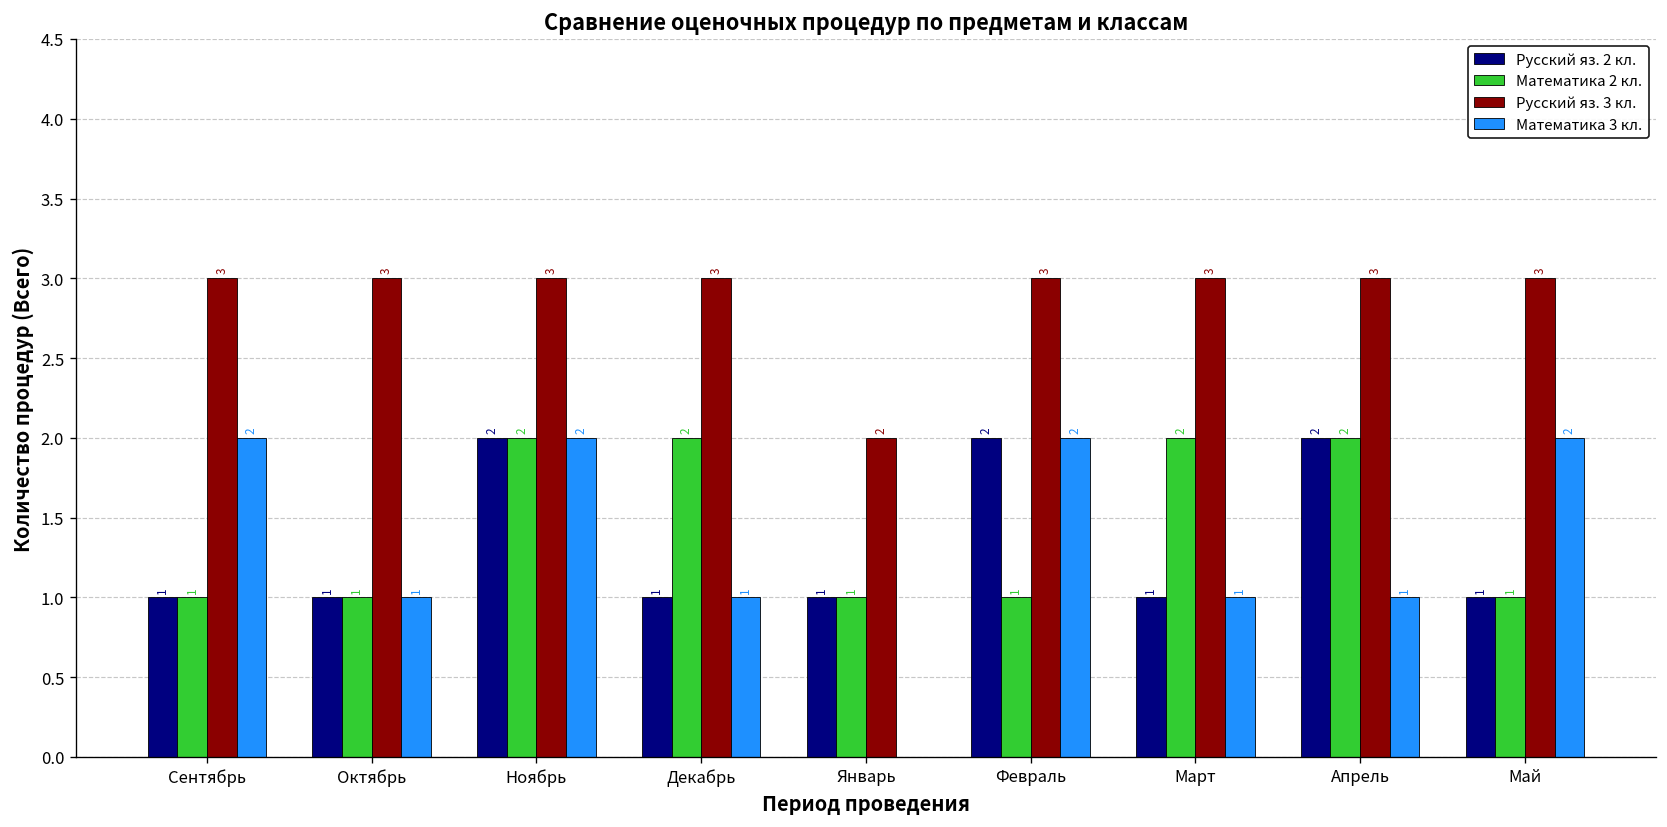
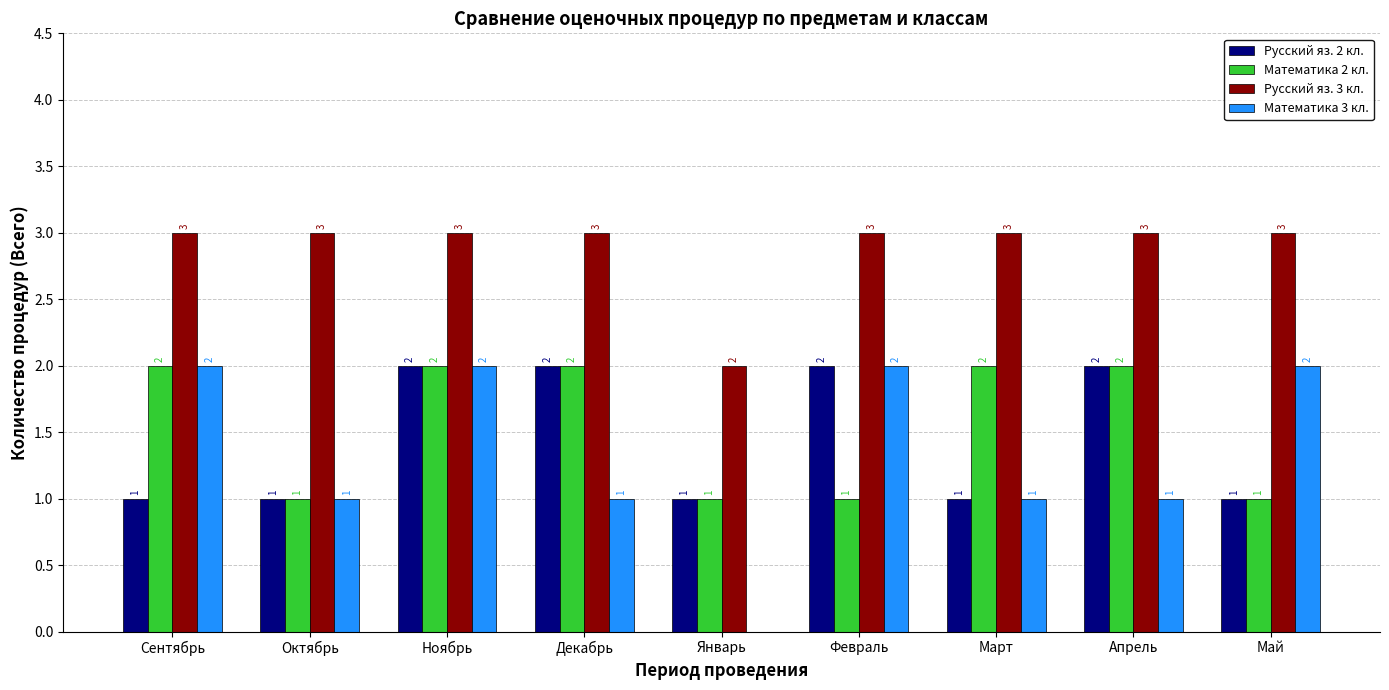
  {
    "Русский яз. 2 кл.": {
      "Сентябрь": 1,
      "Октябрь": 1,
      "Ноябрь": 2,
-     "Декабрь": 1,
+     "Декабрь": 2,
      "Январь": 1,
      "Февраль": 2,
      "Март": 1,
      "Апрель": 2,
      "Май": 1
    },
    "Математика 2 кл.": {
-     "Сентябрь": 1,
+     "Сентябрь": 2,
      "Октябрь": 1,
      "Ноябрь": 2,
      "Декабрь": 2,
      "Январь": 1,
      "Февраль": 1,
      "Март": 2,
      "Апрель": 2,
      "Май": 1
    },
    "Русский яз. 3 кл.": {
      "Сентябрь": 3,
      "Октябрь": 3,
      "Ноябрь": 3,
      "Декабрь": 3,
      "Январь": 2,
      "Февраль": 3,
      "Март": 3,
      "Апрель": 3,
      "Май": 3
    },
    "Математика 3 кл.": {
      "Сентябрь": 2,
      "Октябрь": 1,
      "Ноябрь": 2,
      "Декабрь": 1,
      "Февраль": 2,
      "Март": 1,
      "Апрель": 1,
      "Май": 2
    }
  }
